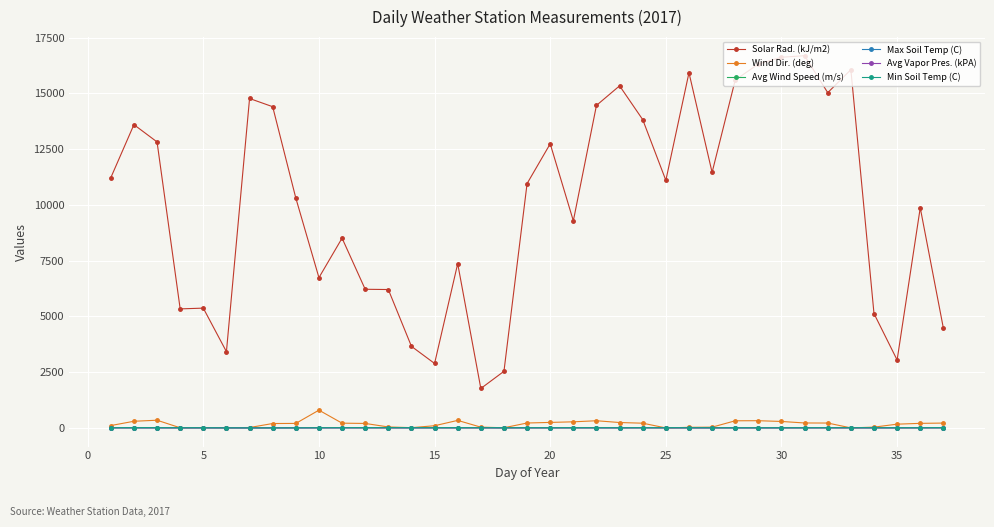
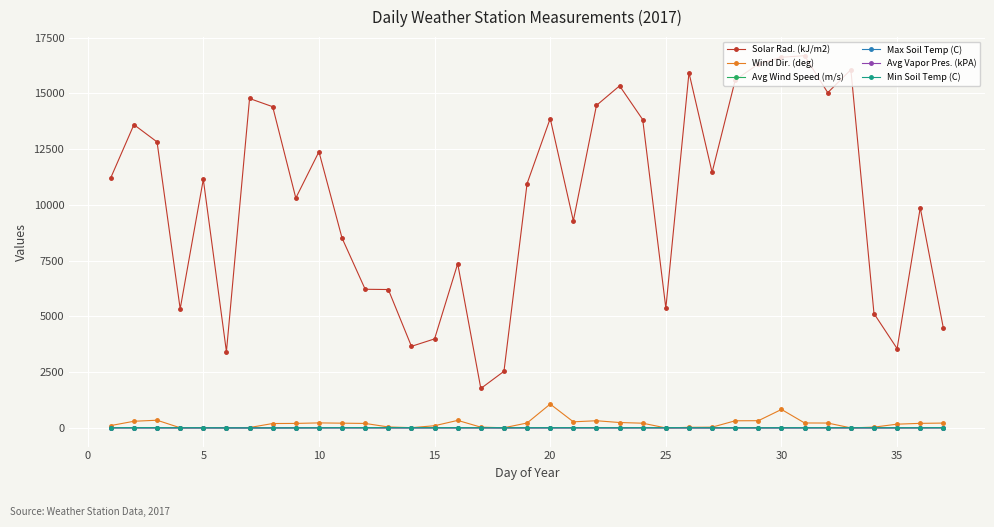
  {
    "Solar Rad. (kJ/m2)": {
-     "5": 5400,
-     "10": 6700,
-     "15": 2900,
-     "20": 12700,
-     "25": 11100,
-     "35": 3000
+     "5": 11100,
+     "10": 12400,
+     "15": 4000,
+     "20": 13900,
+     "25": 5400,
+     "35": 3600
    },
    "Wind Dir. (deg)": {
-     "10": 800,
-     "20": 200,
-     "30": 300,
+     "10": 200,
+     "20": 1100,
+     "30": 800,
      "35": 200
    },
    "Min Soil Temp (C)": {
      "10": 0,
      "20": 0,
      "30": 0,
      "35": 0
    }
  }
